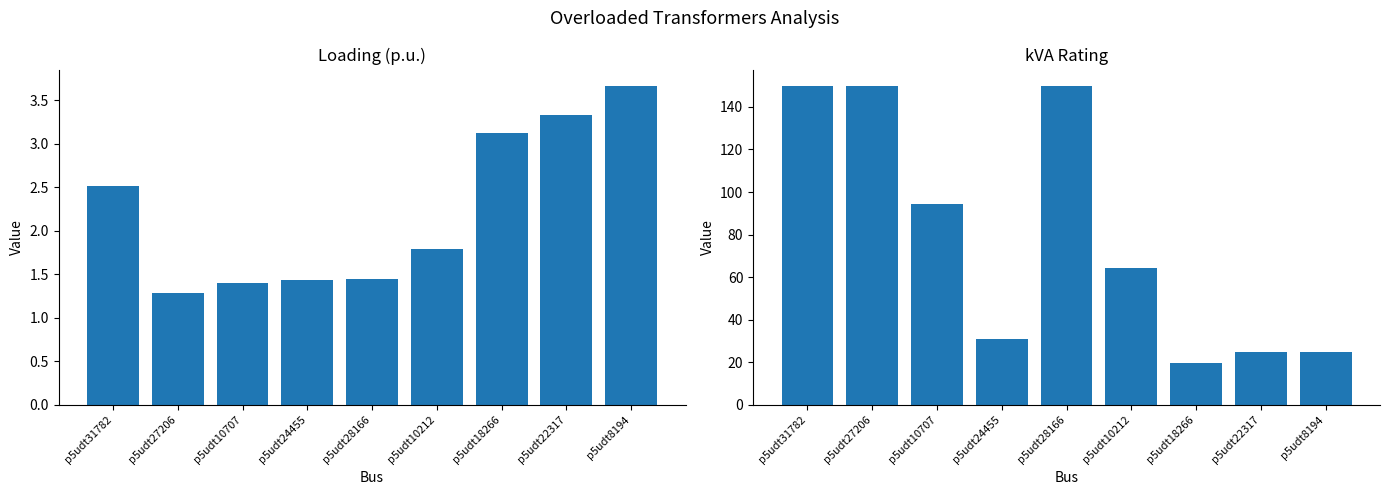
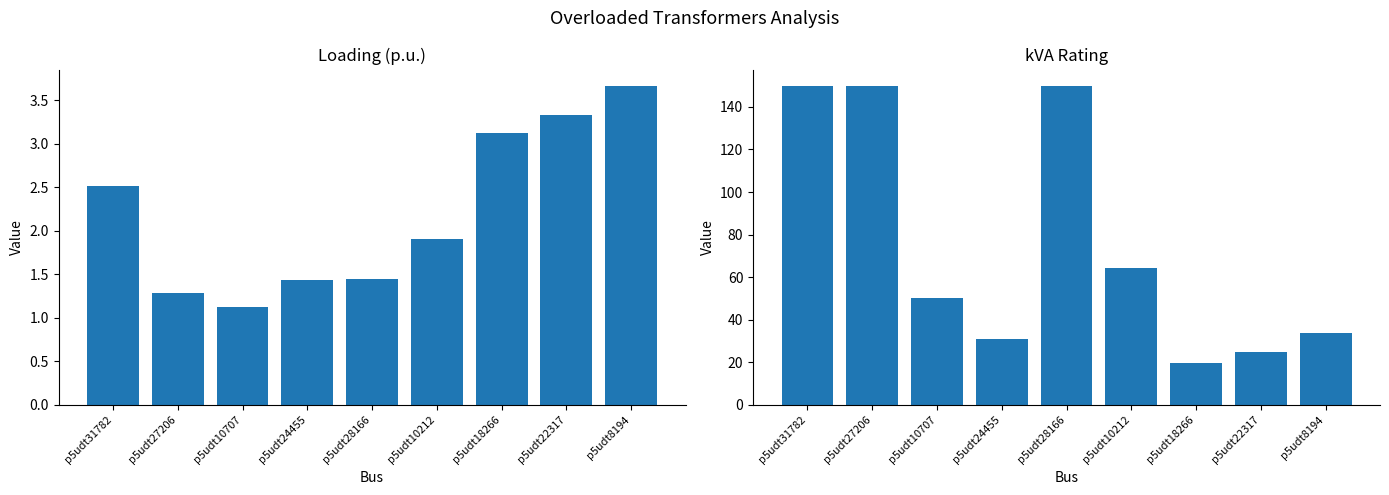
  {
    "Loading (p.u.)": {
      "p5udt31782": 2.5,
      "p5udt27206": 1.3,
-     "p5udt10707": 1.4,
+     "p5udt10707": 1.1,
      "p5udt24455": 1.4,
      "p5udt28166": 1.5,
-     "p5udt10212": 1.8,
+     "p5udt10212": 1.9,
      "p5udt18266": 3.1,
      "p5udt22317": 3.3,
      "p5udt8194": 3.7
    },
    "kVA Rating": {
      "p5udt31782": 150,
      "p5udt27206": 150,
-     "p5udt10707": 94,
+     "p5udt10707": 50,
      "p5udt24455": 31,
      "p5udt28166": 150,
      "p5udt10212": 64,
      "p5udt18266": 20,
      "p5udt22317": 25,
-     "p5udt8194": 25
+     "p5udt8194": 34
    }
  }
